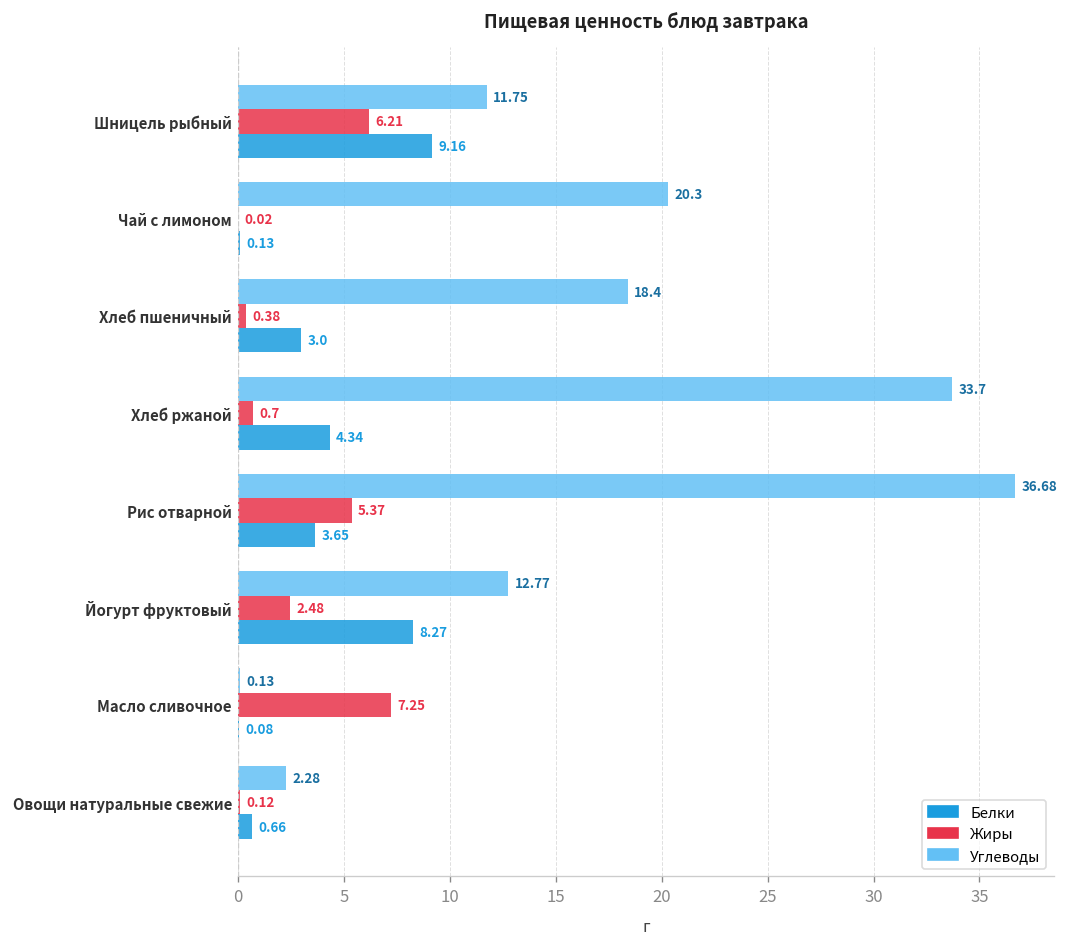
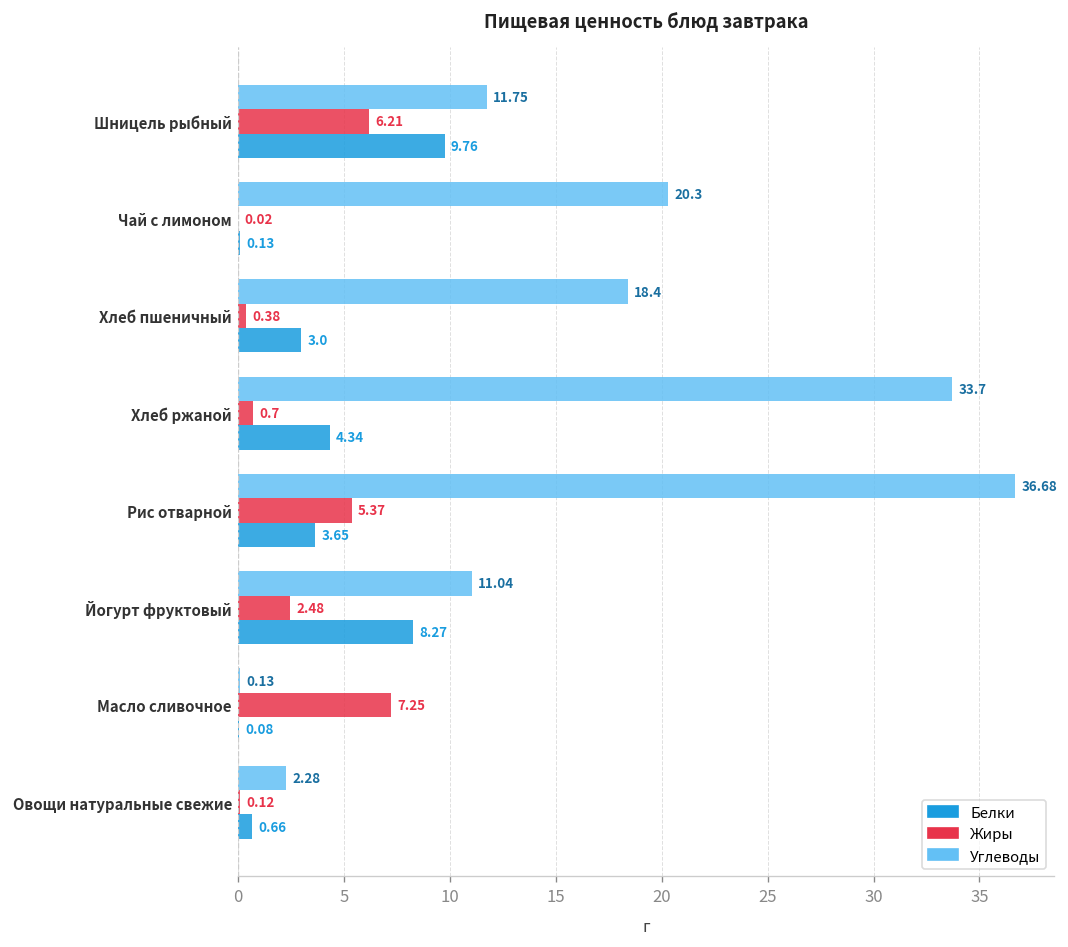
  {
    "Белки": {
-     "Шницель рыбный": 9.16,
+     "Шницель рыбный": 9.76,
      "Чай с лимоном": 0.13,
      "Хлеб пшеничный": 3.0,
      "Хлеб ржаной": 4.34,
      "Рис отварной": 3.65,
      "Йогурт фруктовый": 8.27,
      "Масло сливочное": 0.08,
      "Овощи натуральные свежие": 0.66
    },
    "Жиры": {
      "Шницель рыбный": 6.21,
      "Чай с лимоном": 0.02,
      "Хлеб пшеничный": 0.38,
      "Хлеб ржаной": 0.7,
      "Рис отварной": 5.37,
      "Йогурт фруктовый": 2.48,
      "Масло сливочное": 7.25,
      "Овощи натуральные свежие": 0.12
    },
    "Углеводы": {
      "Шницель рыбный": 11.75,
      "Чай с лимоном": 20.3,
      "Хлеб пшеничный": 18.4,
      "Хлеб ржаной": 33.7,
      "Рис отварной": 36.68,
-     "Йогурт фруктовый": 12.77,
+     "Йогурт фруктовый": 11.04,
      "Масло сливочное": 0.13,
      "Овощи натуральные свежие": 2.28
    }
  }
